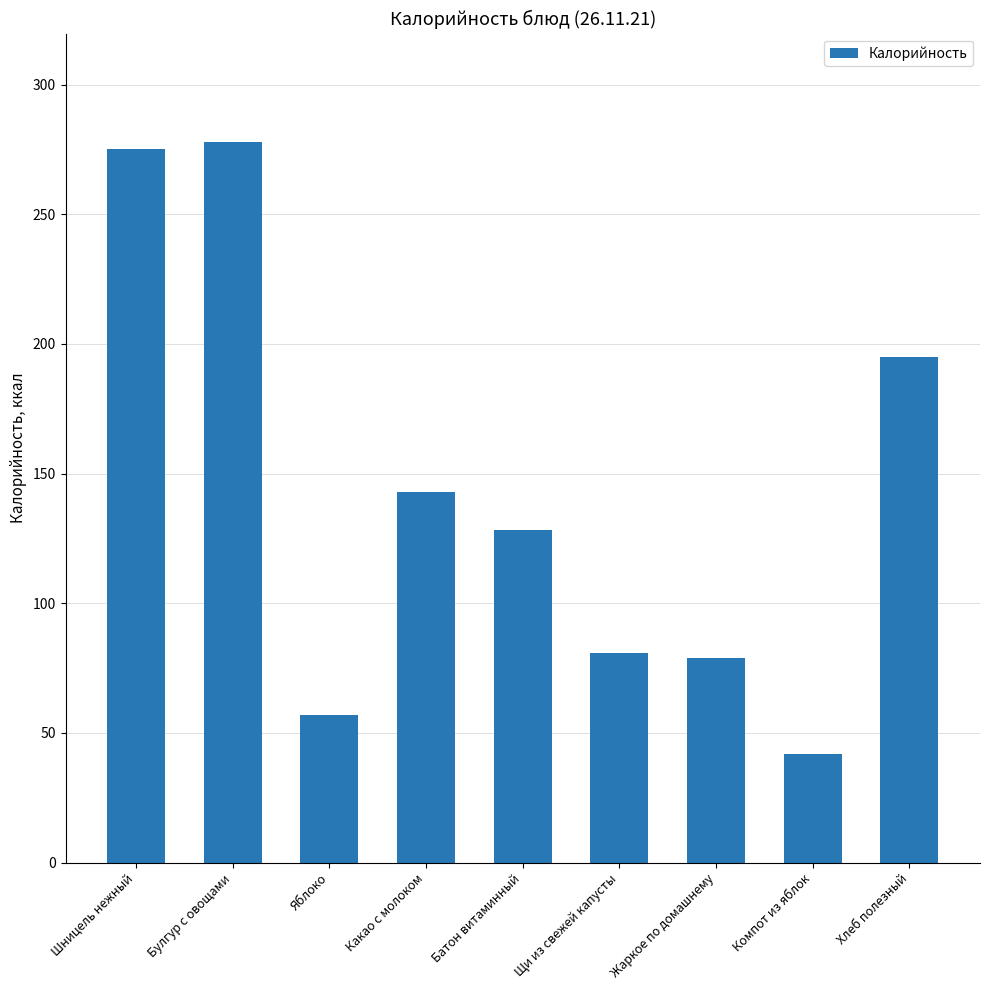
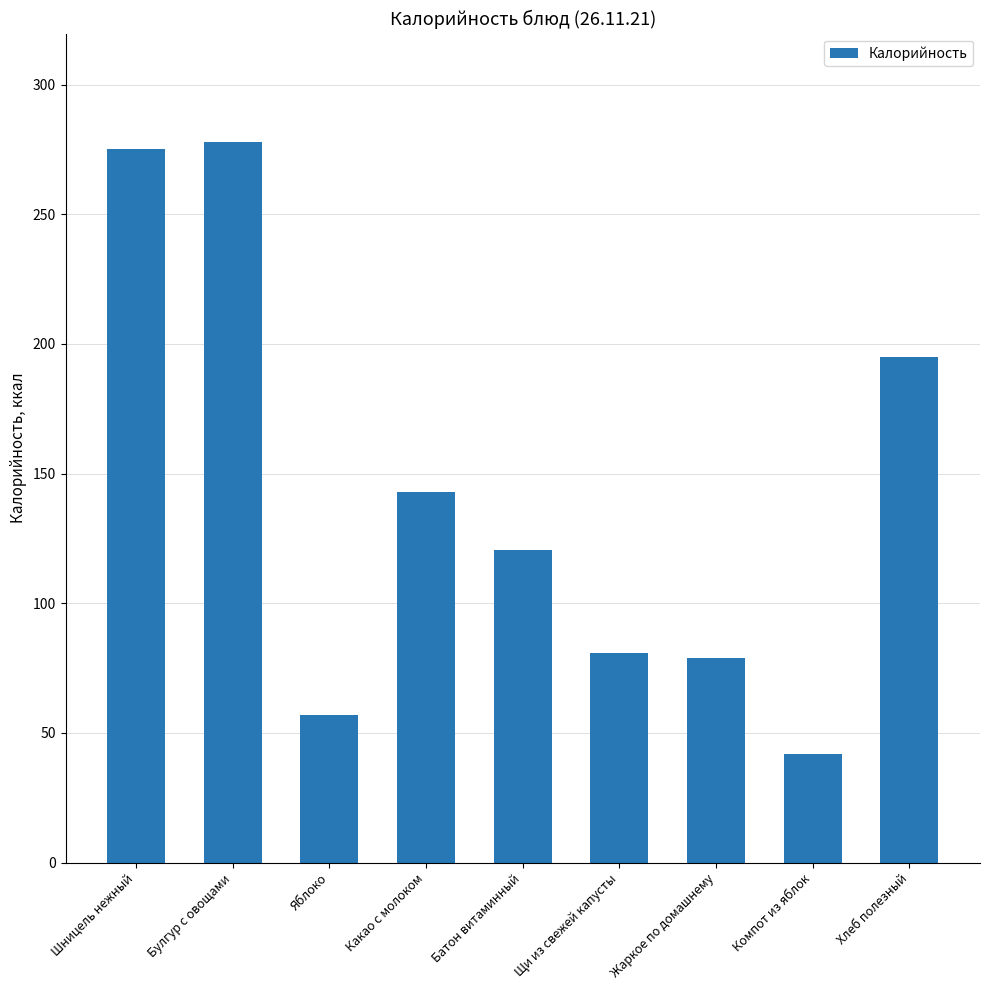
  {
    "Шницель нежный": 275,
    "Булгур с овощами": 278,
    "Яблоко": 57,
    "Какао с молоком": 143,
-   "Батон витаминный": 128,
+   "Батон витаминный": 120,
    "Щи из свежей капусты": 81,
    "Жаркое по домашнему": 79,
    "Компот из яблок": 42,
    "Хлеб полезный": 195
  }
